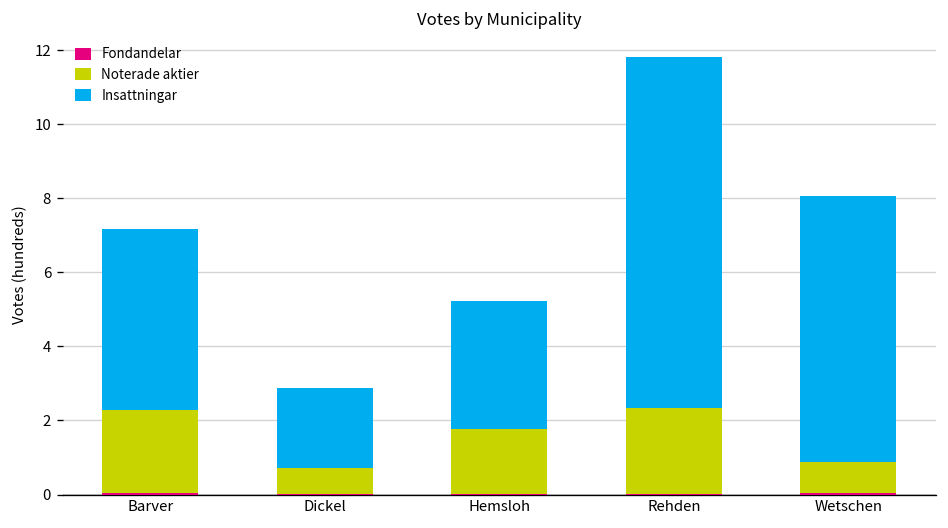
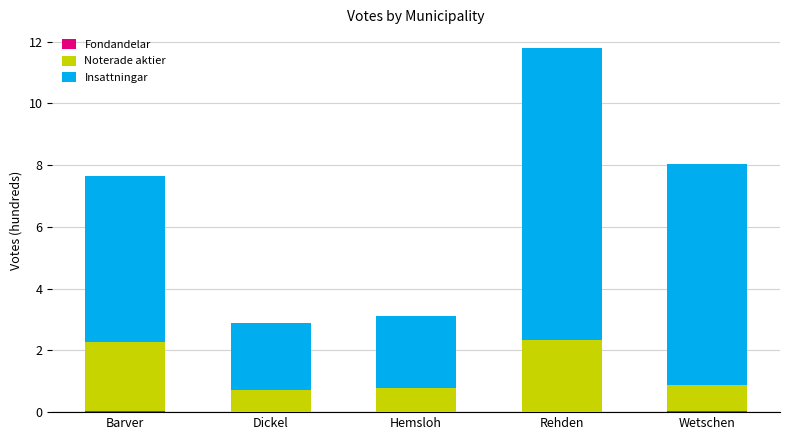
  {
    "Noterade aktier": {
      "Barver": 2.2,
      "Dickel": 0.7,
-     "Hemsloh": 1.8,
+     "Hemsloh": 0.8,
      "Rehden": 2.3,
      "Wetschen": 0.8
    },
    "Insattningar": {
-     "Barver": 4.9,
+     "Barver": 5.4,
      "Dickel": 2.2,
-     "Hemsloh": 3.5,
+     "Hemsloh": 2.3,
      "Rehden": 9.5,
      "Wetschen": 7.2
    }
  }
